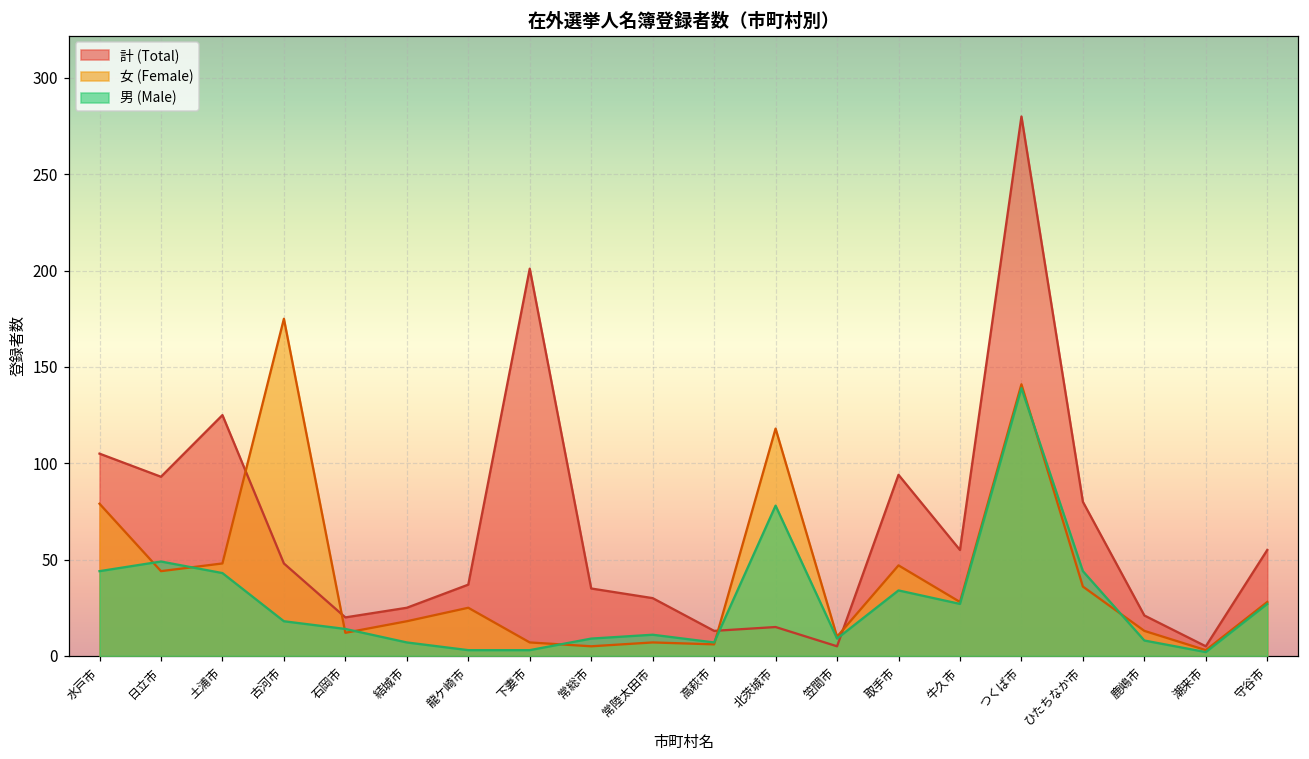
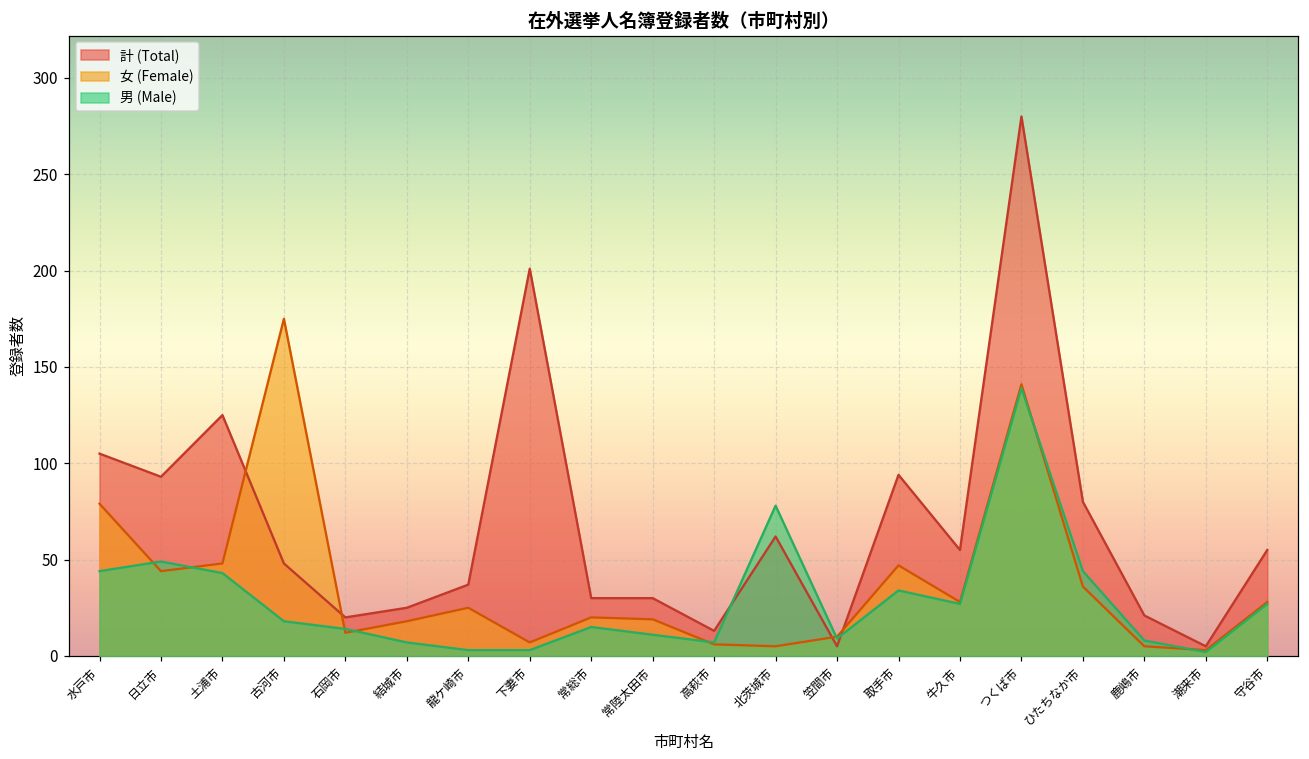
  {
    "計 (Total)": {
      "水戸市": 105,
      "日立市": 93,
      "土浦市": 125,
      "古河市": 48,
      "石岡市": 20,
      "結城市": 25,
      "龍ケ崎市": 37,
      "下妻市": 201,
-     "常総市": 35,
+     "常総市": 30,
      "常陸太田市": 30,
      "高萩市": 13,
-     "北茨城市": 15,
+     "北茨城市": 62,
      "笠間市": 5,
      "取手市": 94,
      "牛久市": 55,
      "つくば市": 280,
      "ひたちなか市": 80,
      "鹿嶋市": 21,
      "潮来市": 5,
      "守谷市": 55
    },
    "女 (Female)": {
      "水戸市": 79,
      "日立市": 44,
      "土浦市": 48,
      "古河市": 175,
      "石岡市": 12,
      "結城市": 18,
      "龍ケ崎市": 25,
      "下妻市": 7,
-     "常総市": 5,
-     "常陸太田市": 7,
-     "北茨城市": 118,
+     "常総市": 20,
+     "常陸太田市": 19,
+     "北茨城市": 5,
      "取手市": 47,
      "つくば市": 141,
      "ひたちなか市": 36,
-     "鹿嶋市": 13
+     "鹿嶋市": 5
    },
    "男 (Male)": {
      "水戸市": 44,
      "日立市": 49,
      "土浦市": 43,
      "古河市": 18,
      "石岡市": 14,
      "結城市": 7,
      "龍ケ崎市": 3,
      "下妻市": 3,
-     "常総市": 9,
+     "常総市": 15,
      "常陸太田市": 11,
      "北茨城市": 78,
      "取手市": 34,
      "つくば市": 139,
      "ひたちなか市": 44,
      "鹿嶋市": 8
    }
  }
